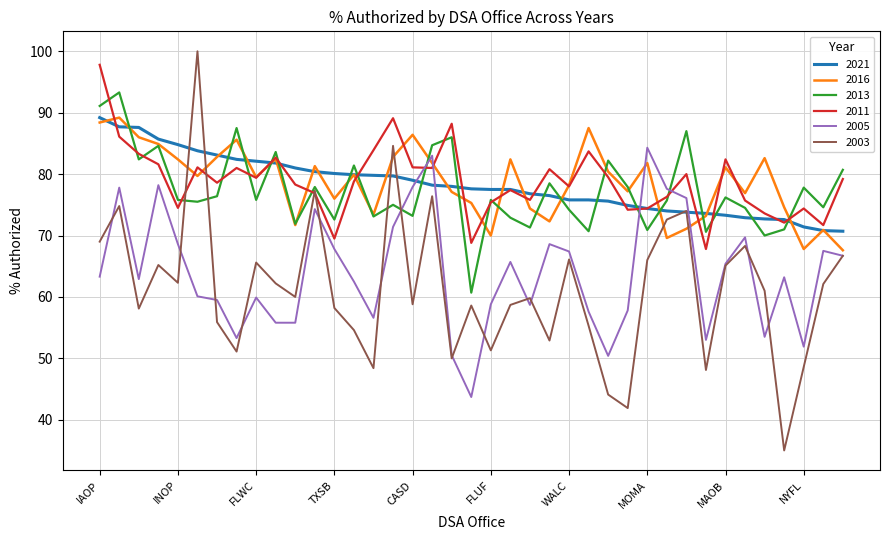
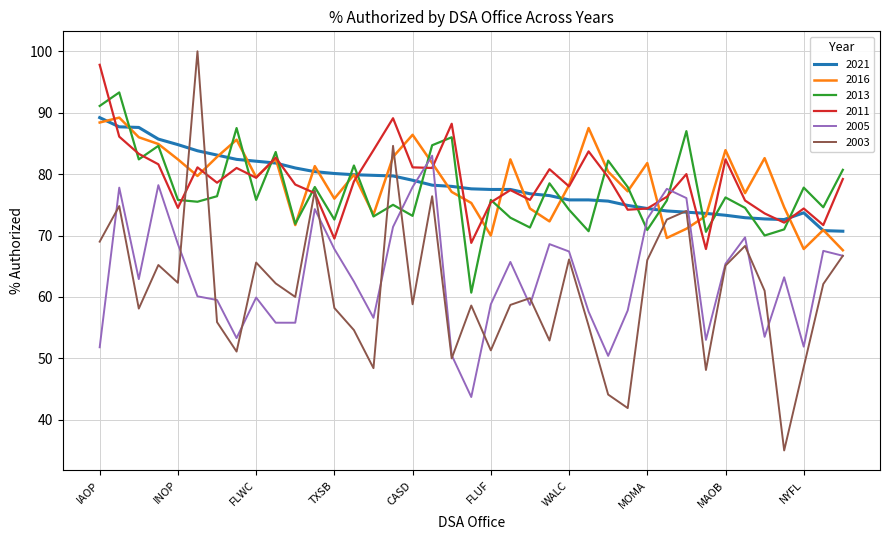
  {
    "2021": {
      "IAOP": 89,
      "INOP": 85,
      "FLWC": 82,
      "TXSB": 80,
      "CASD": 79,
      "FLUF": 78,
      "WALC": 76,
      "MAOB": 73,
-     "NYFL": 71
+     "NYFL": 74
    },
    "2016": {
      "IAOP": 88,
      "INOP": 82,
      "TXSB": 76,
      "CASD": 86,
      "FLUF": 70,
      "MOMA": 82,
-     "MAOB": 81,
+     "MAOB": 84,
      "NYFL": 68
    },
    "2013": {
      "IAOP": 91,
      "INOP": 76,
      "FLWC": 76,
      "TXSB": 73,
      "CASD": 73,
      "WALC": 74,
      "MOMA": 71,
      "MAOB": 76,
      "NYFL": 78
    },
    "2011": {
      "IAOP": 98,
      "INOP": 75,
      "TXSB": 70,
      "CASD": 81,
      "MAOB": 82,
      "NYFL": 74
    },
    "2005": {
-     "IAOP": 63,
+     "IAOP": 52,
      "INOP": 69,
      "FLWC": 60,
      "TXSB": 68,
      "CASD": 78,
      "FLUF": 59,
      "WALC": 67,
-     "MOMA": 84,
+     "MOMA": 73,
      "NYFL": 52
    },
    "2003": {
      "IAOP": 69,
      "INOP": 62,
      "FLWC": 66,
      "TXSB": 58,
      "CASD": 59,
      "FLUF": 51,
      "WALC": 66,
      "MOMA": 66,
      "NYFL": 49
    }
  }
